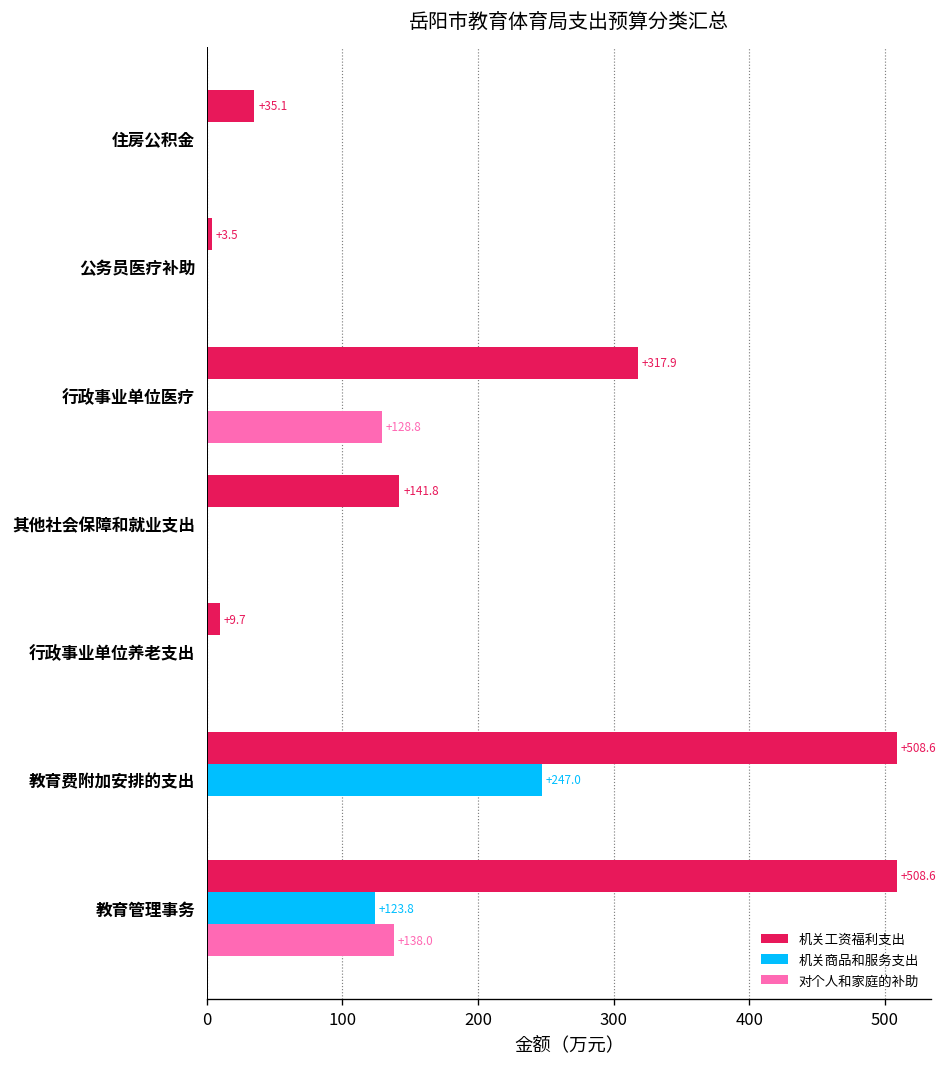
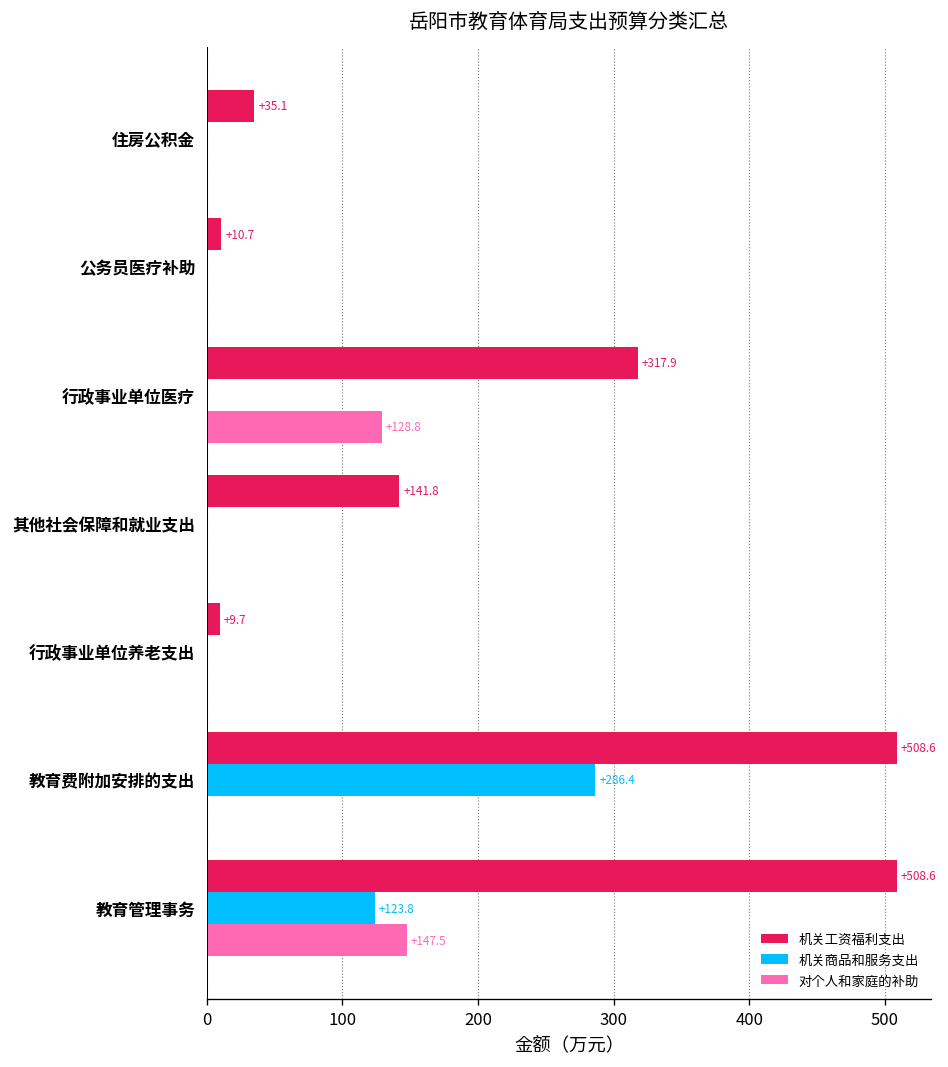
  {
    "机关工资福利支出": {
      "住房公积金": "+35.1",
-     "公务员医疗补助": "+3.5",
+     "公务员医疗补助": "+10.7",
      "行政事业单位医疗": "+317.9",
      "其他社会保障和就业支出": "+141.8",
      "行政事业单位养老支出": "+9.7",
      "教育费附加安排的支出": "+508.6",
      "教育管理事务": "+508.6"
    },
    "机关商品和服务支出": {
-     "教育费附加安排的支出": "+247.0",
+     "教育费附加安排的支出": "+286.4",
      "教育管理事务": "+123.8"
    },
    "对个人和家庭的补助": {
      "行政事业单位医疗": "+128.8",
-     "教育管理事务": "+138.0"
+     "教育管理事务": "+147.5"
    }
  }
